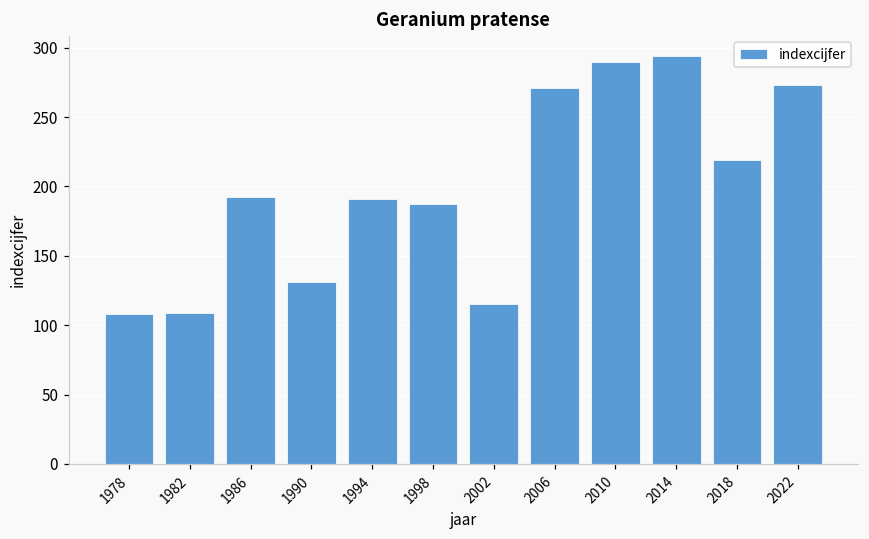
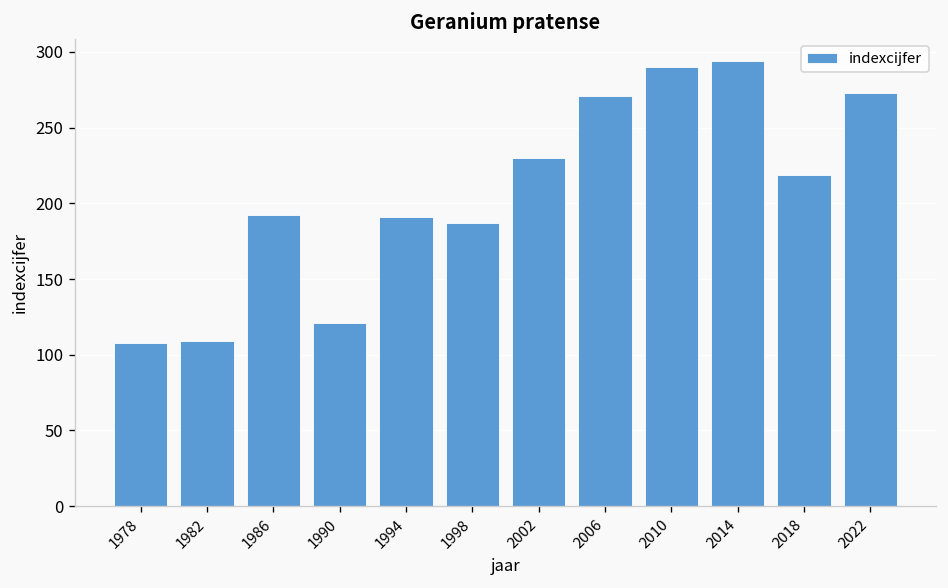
  {
    "1978": 108,
    "1982": 109,
    "1986": 192,
-   "1990": 131,
+   "1990": 121,
    "1994": 191,
    "1998": 187,
-   "2002": 115,
+   "2002": 230,
    "2006": 271,
    "2010": 290,
    "2014": 294,
    "2018": 219,
    "2022": 273
  }
